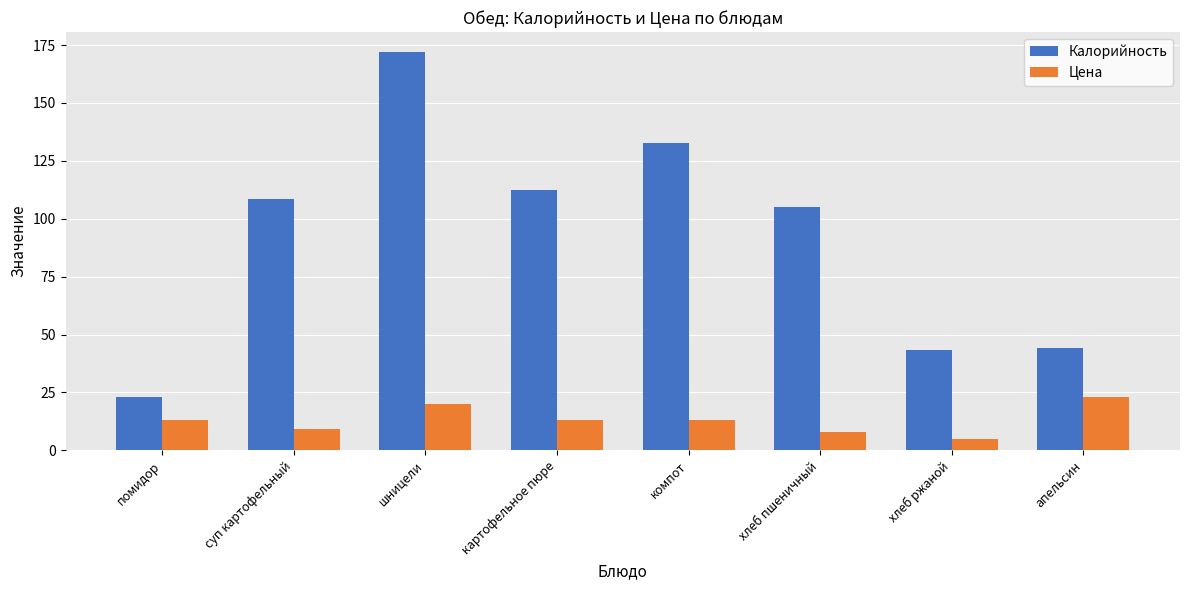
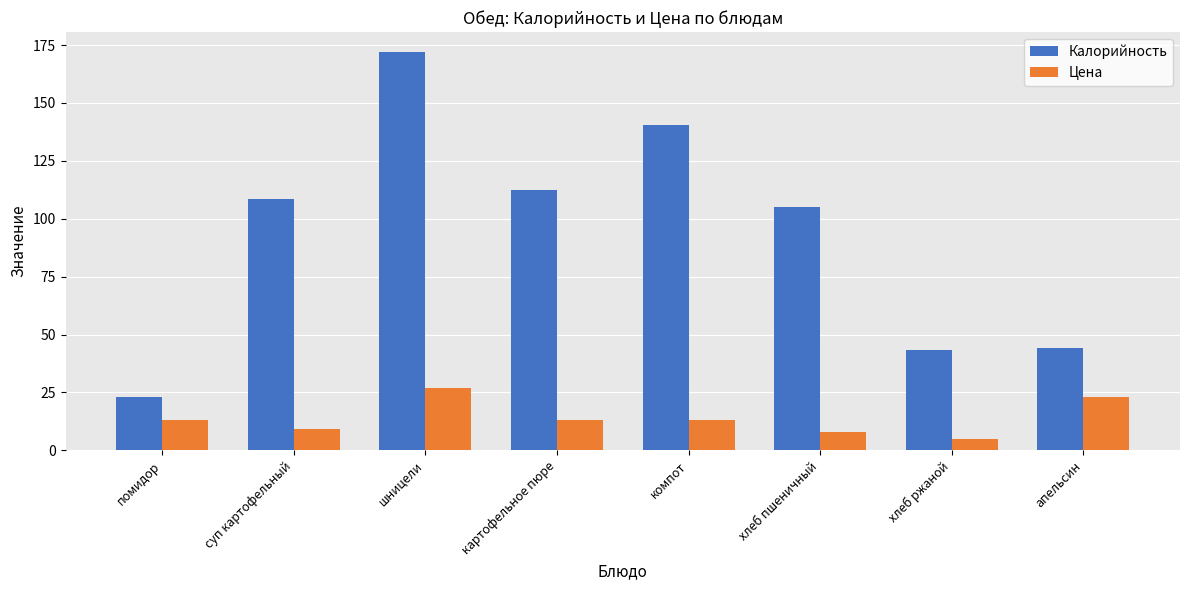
  {
    "Калорийность": {
      "помидор": 23,
      "суп картофельный": 109,
      "шницели": 172,
      "картофельное пюре": 113,
-     "компот": 133,
+     "компот": 141,
      "хлеб пшеничный": 105,
      "хлеб ржаной": 43,
      "апельсин": 44
    },
    "Цена": {
      "помидор": 13,
      "суп картофельный": 9,
-     "шницели": 20,
+     "шницели": 27,
      "картофельное пюре": 13,
      "компот": 13,
      "хлеб пшеничный": 8,
      "хлеб ржаной": 5,
      "апельсин": 23
    }
  }
